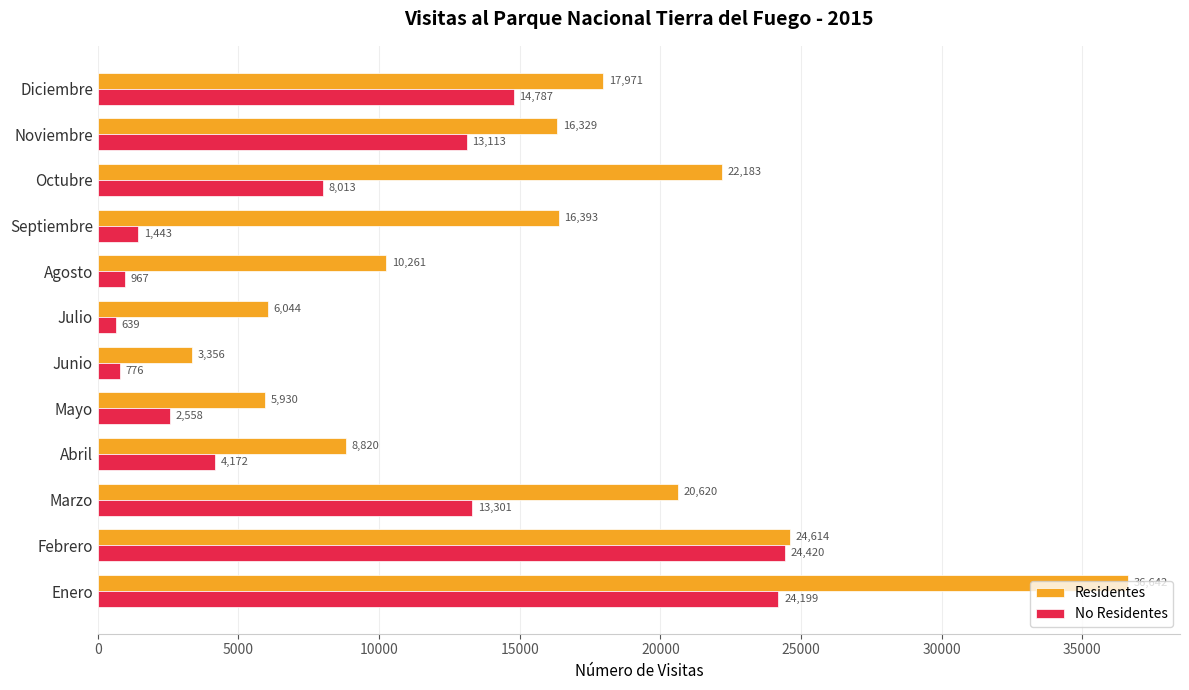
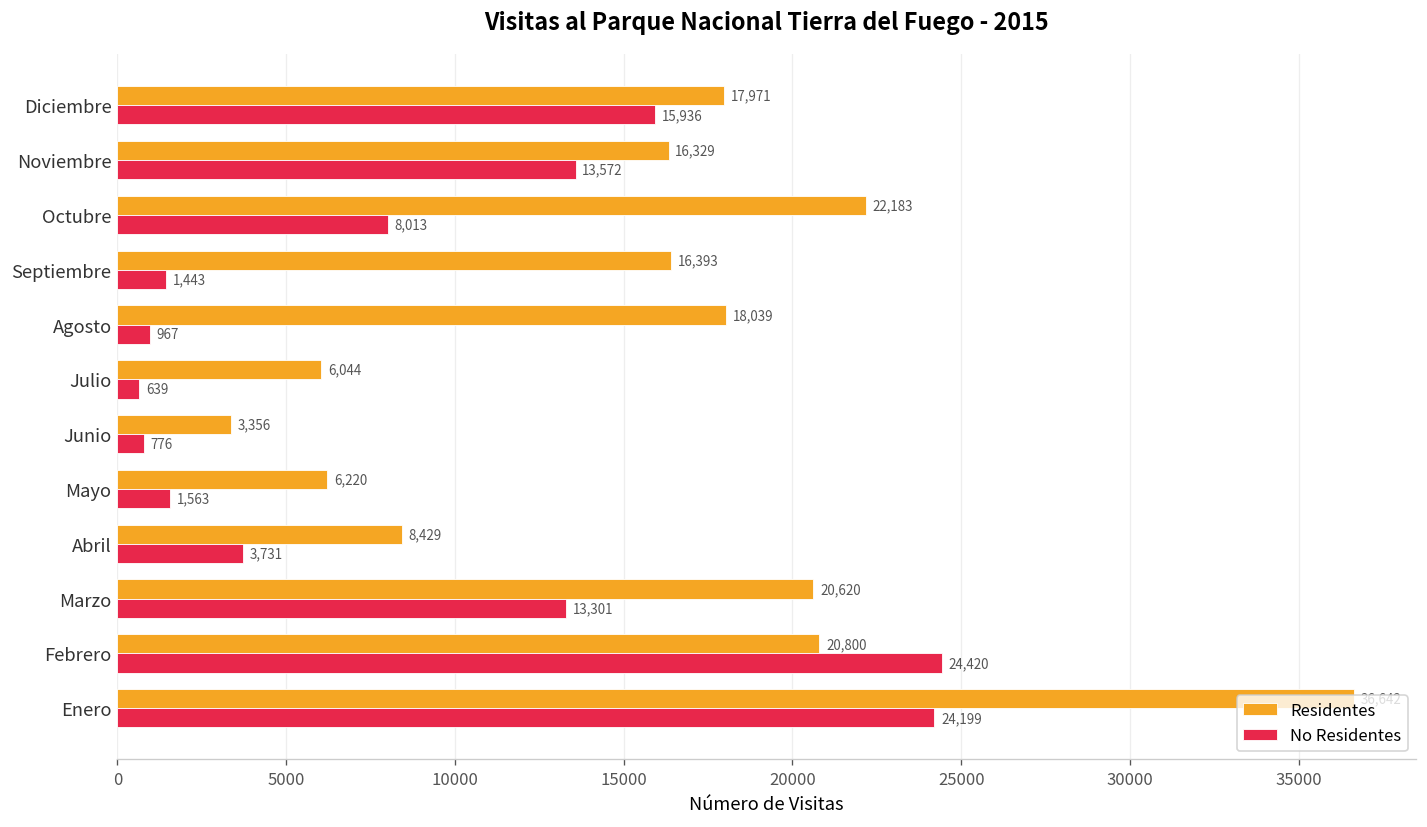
  {
    "Residentes": {
      "Diciembre": "17,971",
      "Noviembre": "16,329",
      "Octubre": "22,183",
      "Septiembre": "16,393",
-     "Agosto": "10,261",
+     "Agosto": "18,039",
      "Julio": "6,044",
      "Junio": "3,356",
-     "Mayo": "5,930",
-     "Abril": "8,820",
+     "Mayo": "6,220",
+     "Abril": "8,429",
      "Marzo": "20,620",
-     "Febrero": "24,614"
+     "Febrero": "20,800"
    },
    "No Residentes": {
-     "Diciembre": "14,787",
-     "Noviembre": "13,113",
+     "Diciembre": "15,936",
+     "Noviembre": "13,572",
      "Octubre": "8,013",
      "Septiembre": "1,443",
      "Agosto": "967",
      "Julio": "639",
      "Junio": "776",
-     "Mayo": "2,558",
-     "Abril": "4,172",
+     "Mayo": "1,563",
+     "Abril": "3,731",
      "Marzo": "13,301",
      "Febrero": "24,420",
      "Enero": "24,199"
    }
  }
